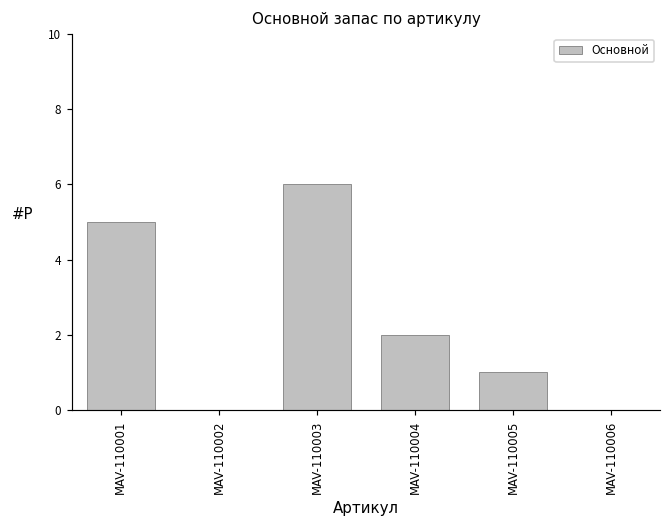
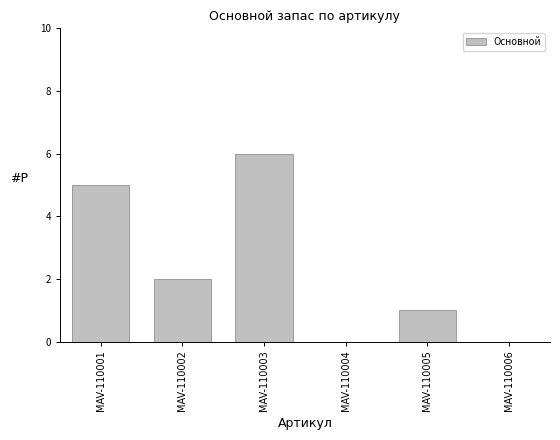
  {
    "MAV-110001": 5,
-   "MAV-110002": 0,
+   "MAV-110002": 2,
    "MAV-110003": 6,
-   "MAV-110004": 2,
+   "MAV-110004": 0,
    "MAV-110005": 1,
    "MAV-110006": 0
  }
